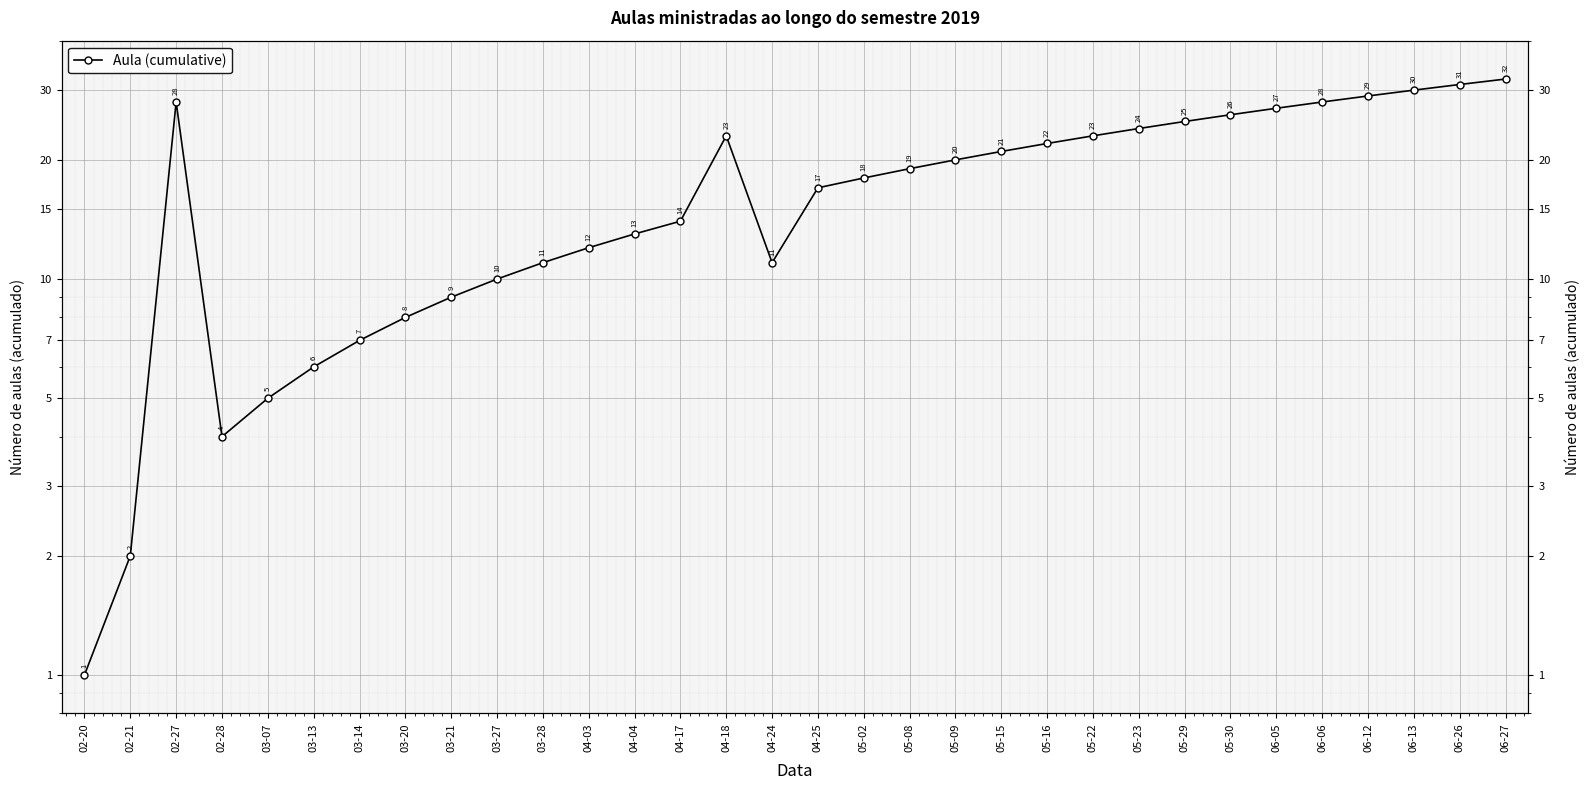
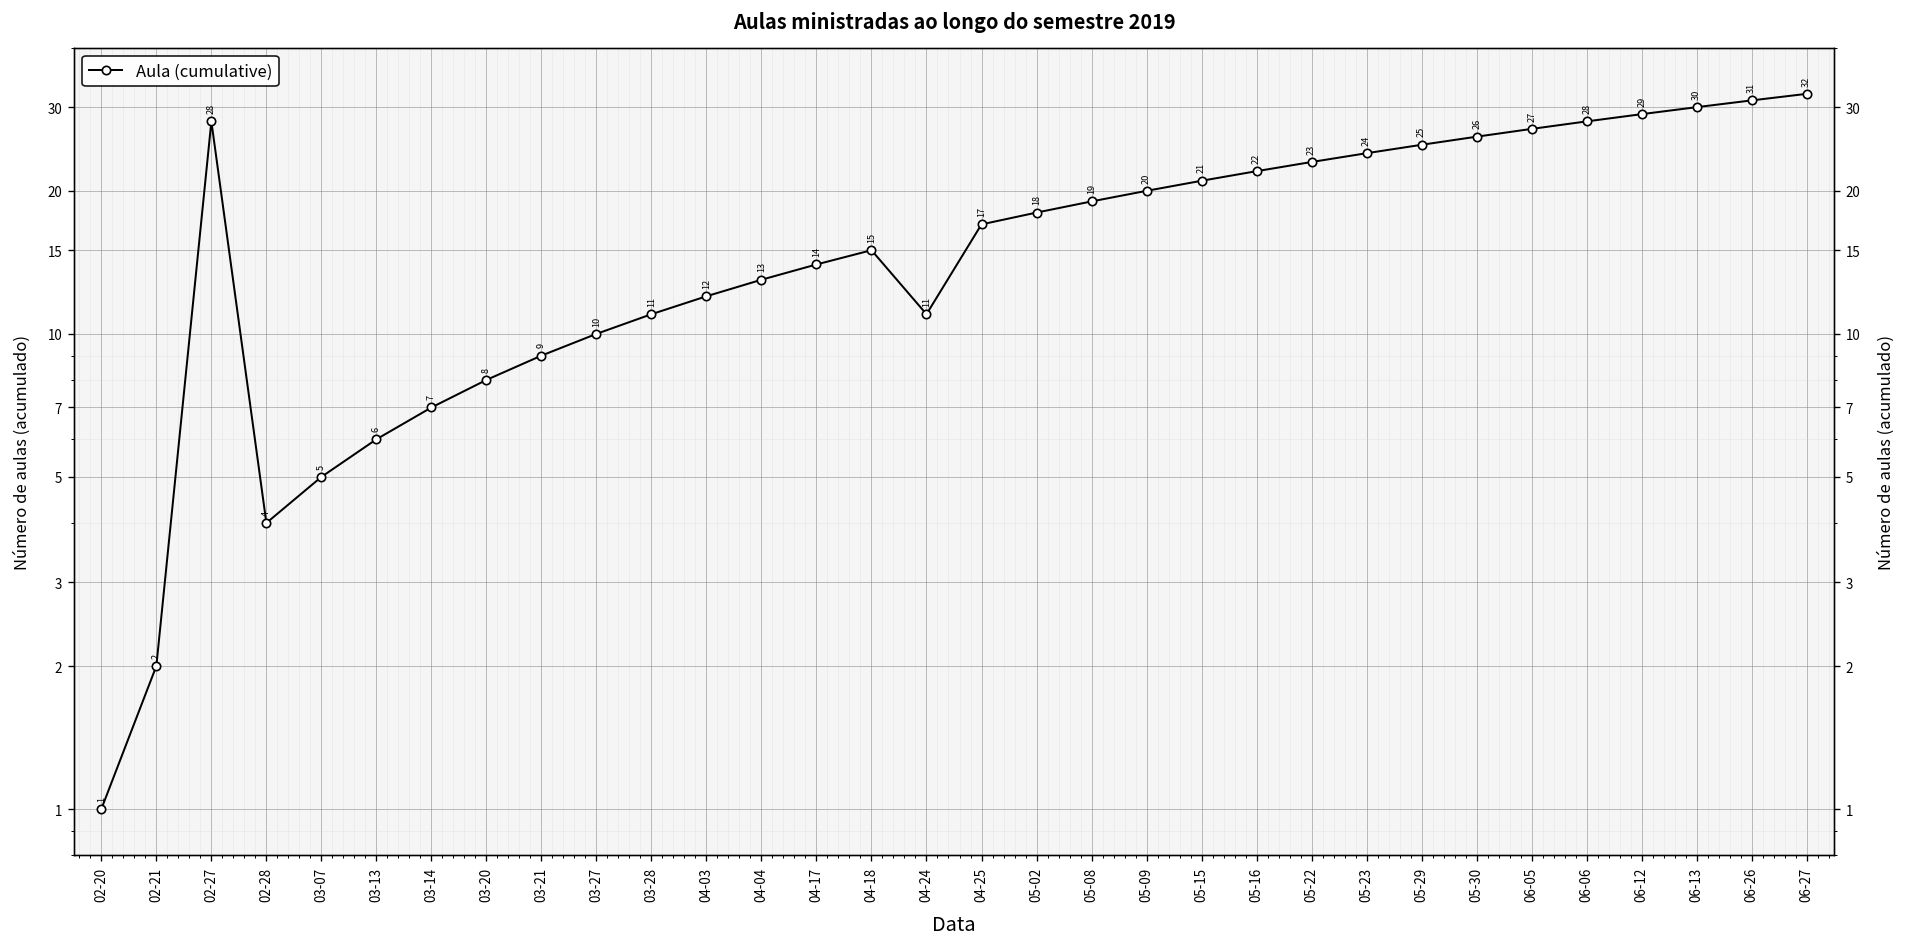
  {
    "02-20": 1,
    "02-21": 2,
    "02-27": 28,
    "02-28": 4,
    "03-07": 5,
    "03-13": 6,
    "03-14": 7,
    "03-20": 8,
    "03-21": 9,
    "03-27": 10,
    "03-28": 11,
    "04-03": 12,
    "04-04": 13,
    "04-17": 14,
-   "04-18": 23,
+   "04-18": 15,
    "04-24": 11,
    "04-25": 17,
    "05-02": 18,
    "05-08": 19,
    "05-09": 20,
    "05-15": 21,
    "05-16": 22,
    "05-22": 23,
    "05-23": 24,
    "05-29": 25,
    "05-30": 26,
    "06-05": 27,
    "06-06": 28,
    "06-12": 29,
    "06-13": 30,
    "06-26": 31,
    "06-27": 32
  }
